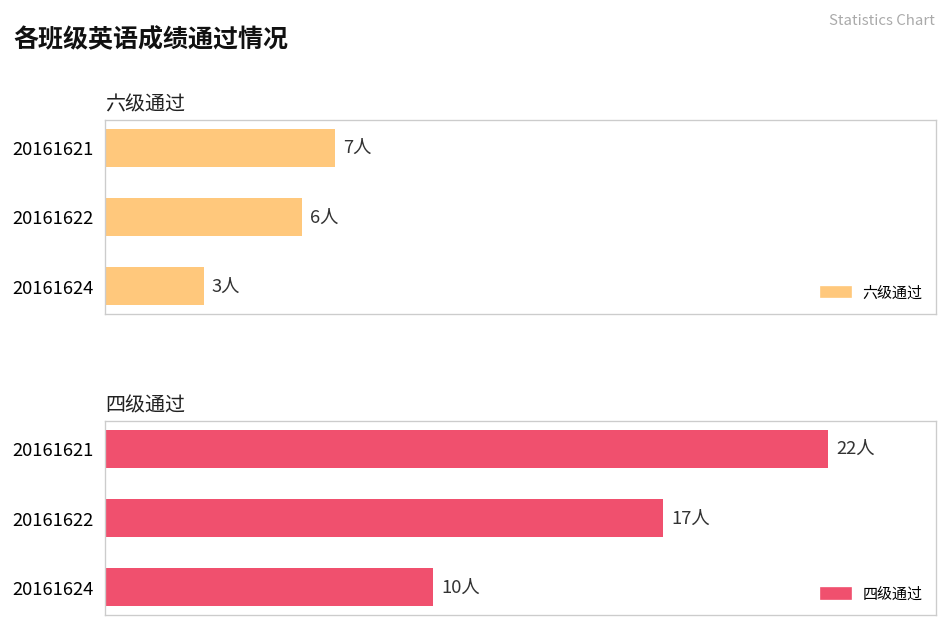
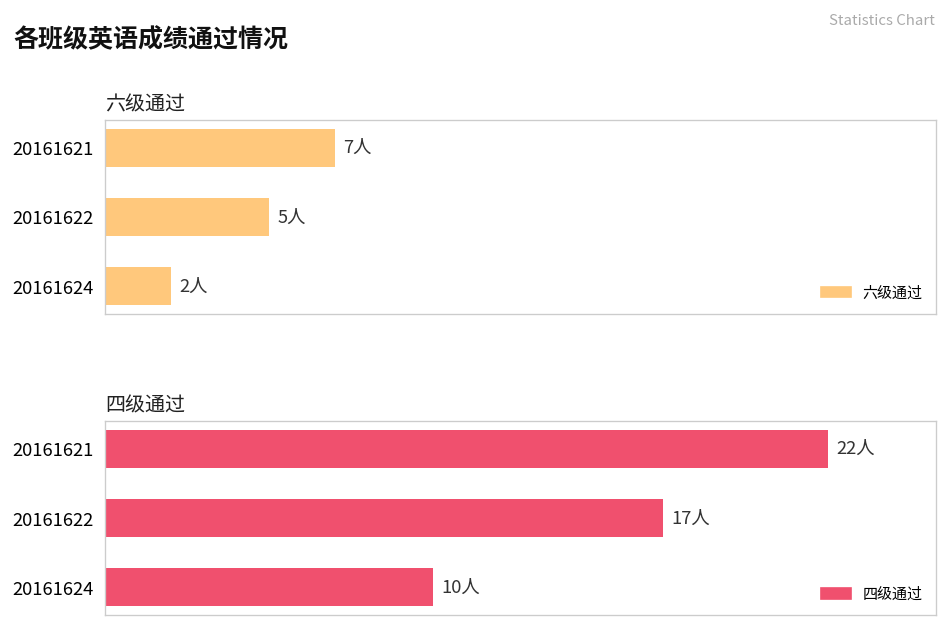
  {
    "六级通过": {
      "20161621": "7人",
-     "20161622": "6人",
-     "20161624": "3人"
+     "20161622": "5人",
+     "20161624": "2人"
    },
    "四级通过": {
      "20161621": "22人",
      "20161622": "17人",
      "20161624": "10人"
    }
  }
